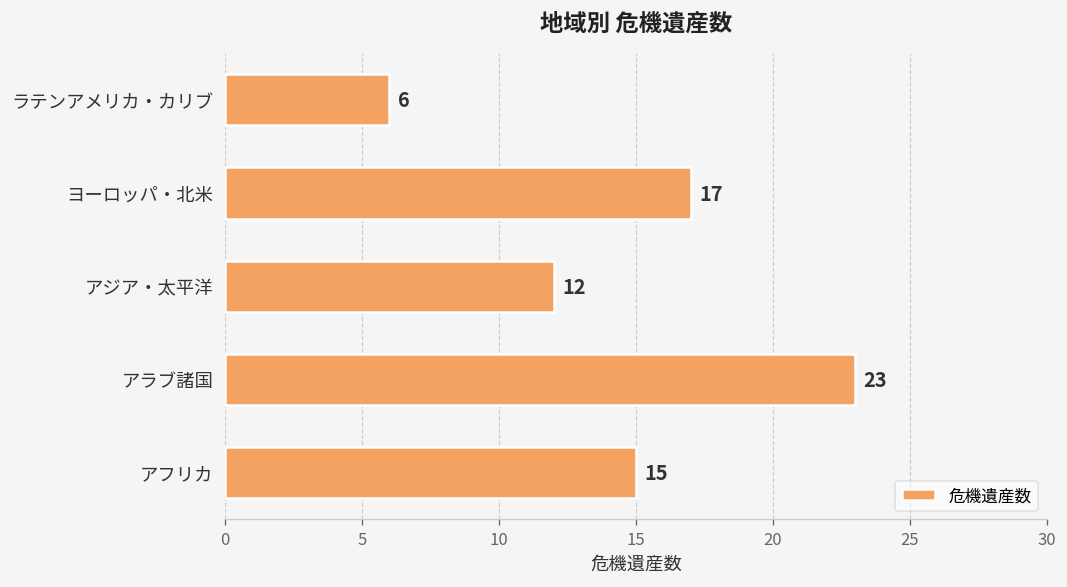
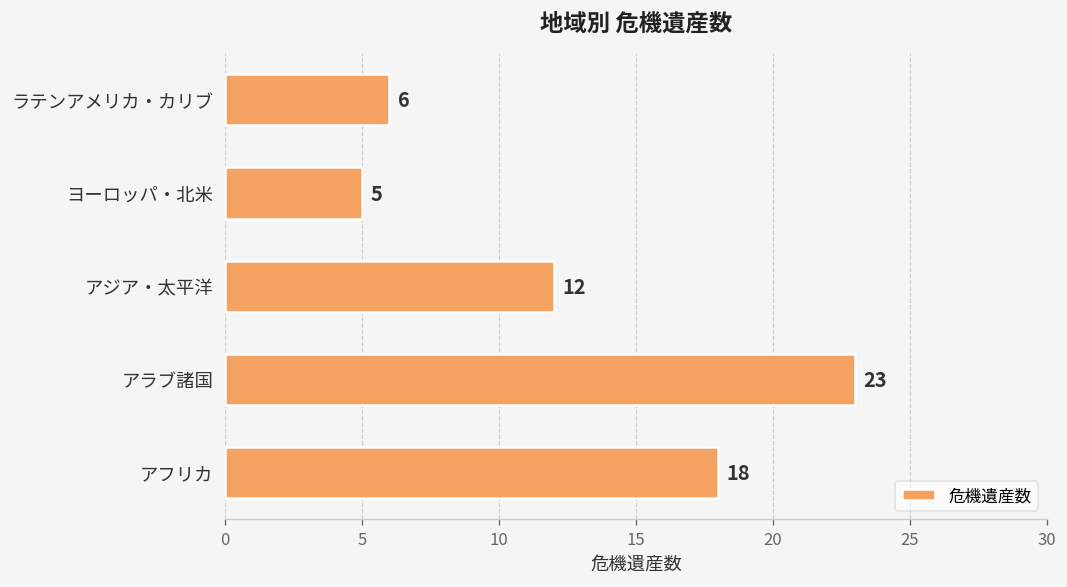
  {
    "ラテンアメリカ・カリブ": 6,
-   "ヨーロッパ・北米": 17,
+   "ヨーロッパ・北米": 5,
    "アジア・太平洋": 12,
    "アラブ諸国": 23,
-   "アフリカ": 15
+   "アフリカ": 18
  }
